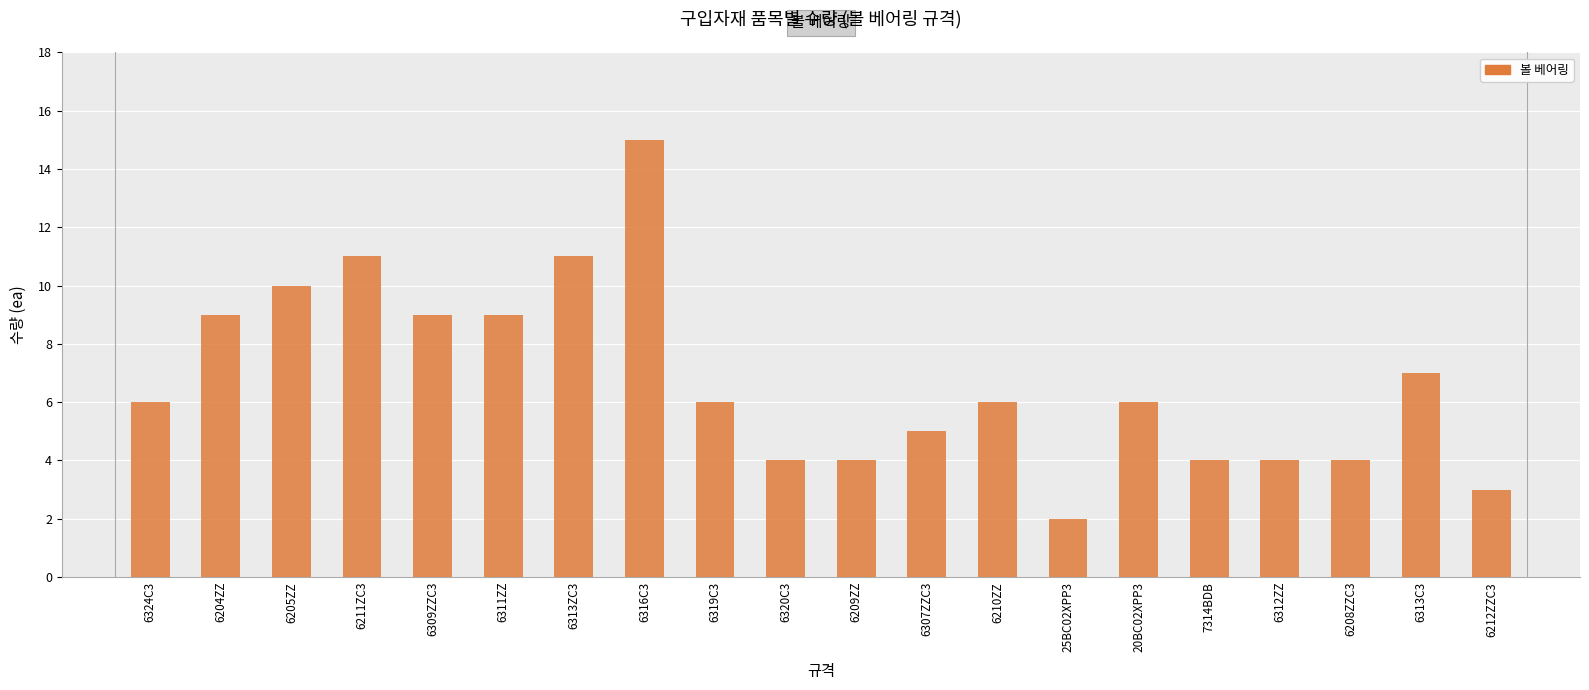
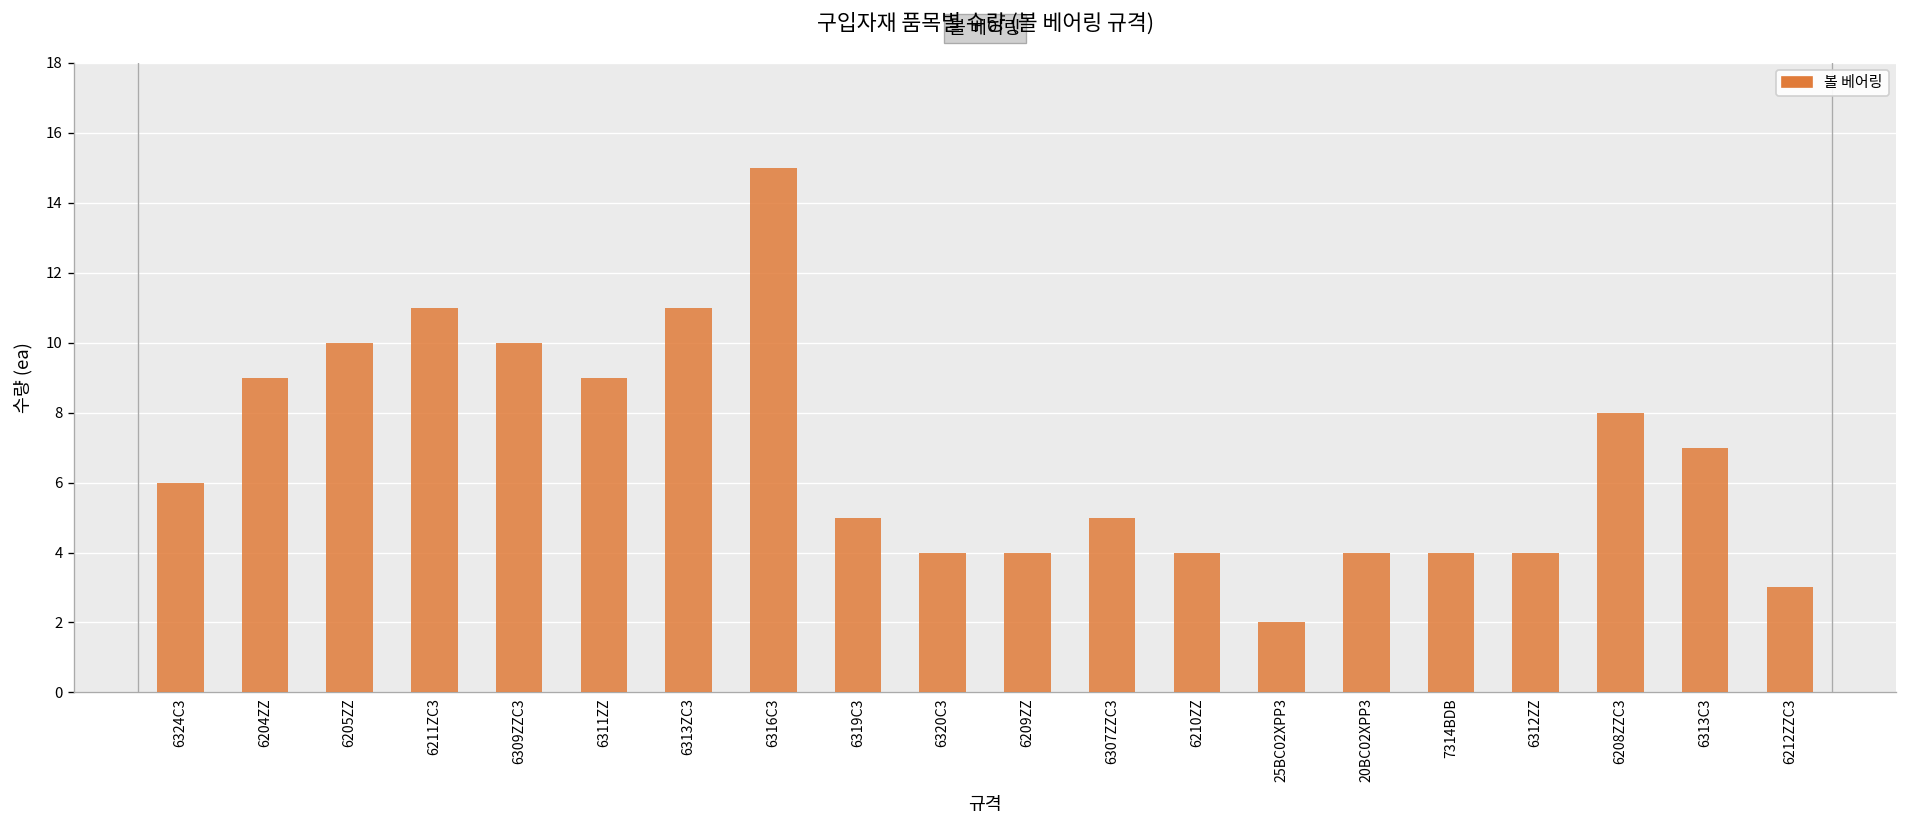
  {
    "6324C3": 6,
    "6204ZZ": 9,
    "6205ZZ": 10,
    "6211ZC3": 11,
-   "6309ZZC3": 9,
+   "6309ZZC3": 10,
    "6311ZZ": 9,
    "6313ZC3": 11,
    "6316C3": 15,
-   "6319C3": 6,
+   "6319C3": 5,
    "6320C3": 4,
    "6209ZZ": 4,
    "6307ZZC3": 5,
-   "6210ZZ": 6,
+   "6210ZZ": 4,
    "25BC02XPP3": 2,
-   "20BC02XPP3": 6,
+   "20BC02XPP3": 4,
    "7314BDB": 4,
    "6312ZZ": 4,
-   "6208ZZC3": 4,
+   "6208ZZC3": 8,
    "6313C3": 7,
    "6212ZZC3": 3
  }
